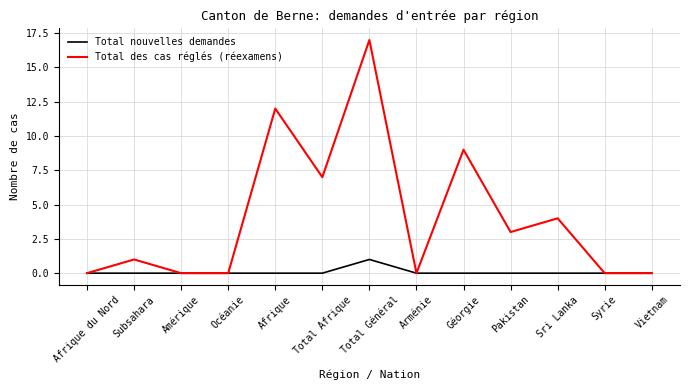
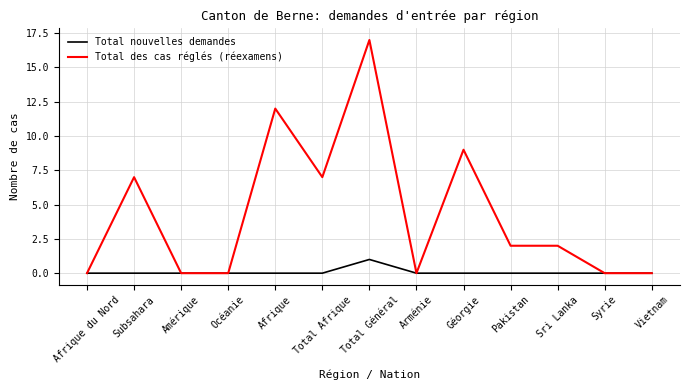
  {
    "Total nouvelles demandes": {
      "Subsahara": 0,
      "Afrique": 0,
      "Total Afrique": 0,
      "Total Général": 1,
      "Géorgie": 0,
      "Pakistan": 0,
      "Sri Lanka": 0
    },
    "Total des cas réglés (réexamens)": {
-     "Subsahara": 1,
+     "Subsahara": 7,
      "Afrique": 12,
      "Total Afrique": 7,
      "Total Général": 17,
      "Géorgie": 9,
-     "Pakistan": 3,
-     "Sri Lanka": 4
+     "Pakistan": 2,
+     "Sri Lanka": 2
    }
  }
